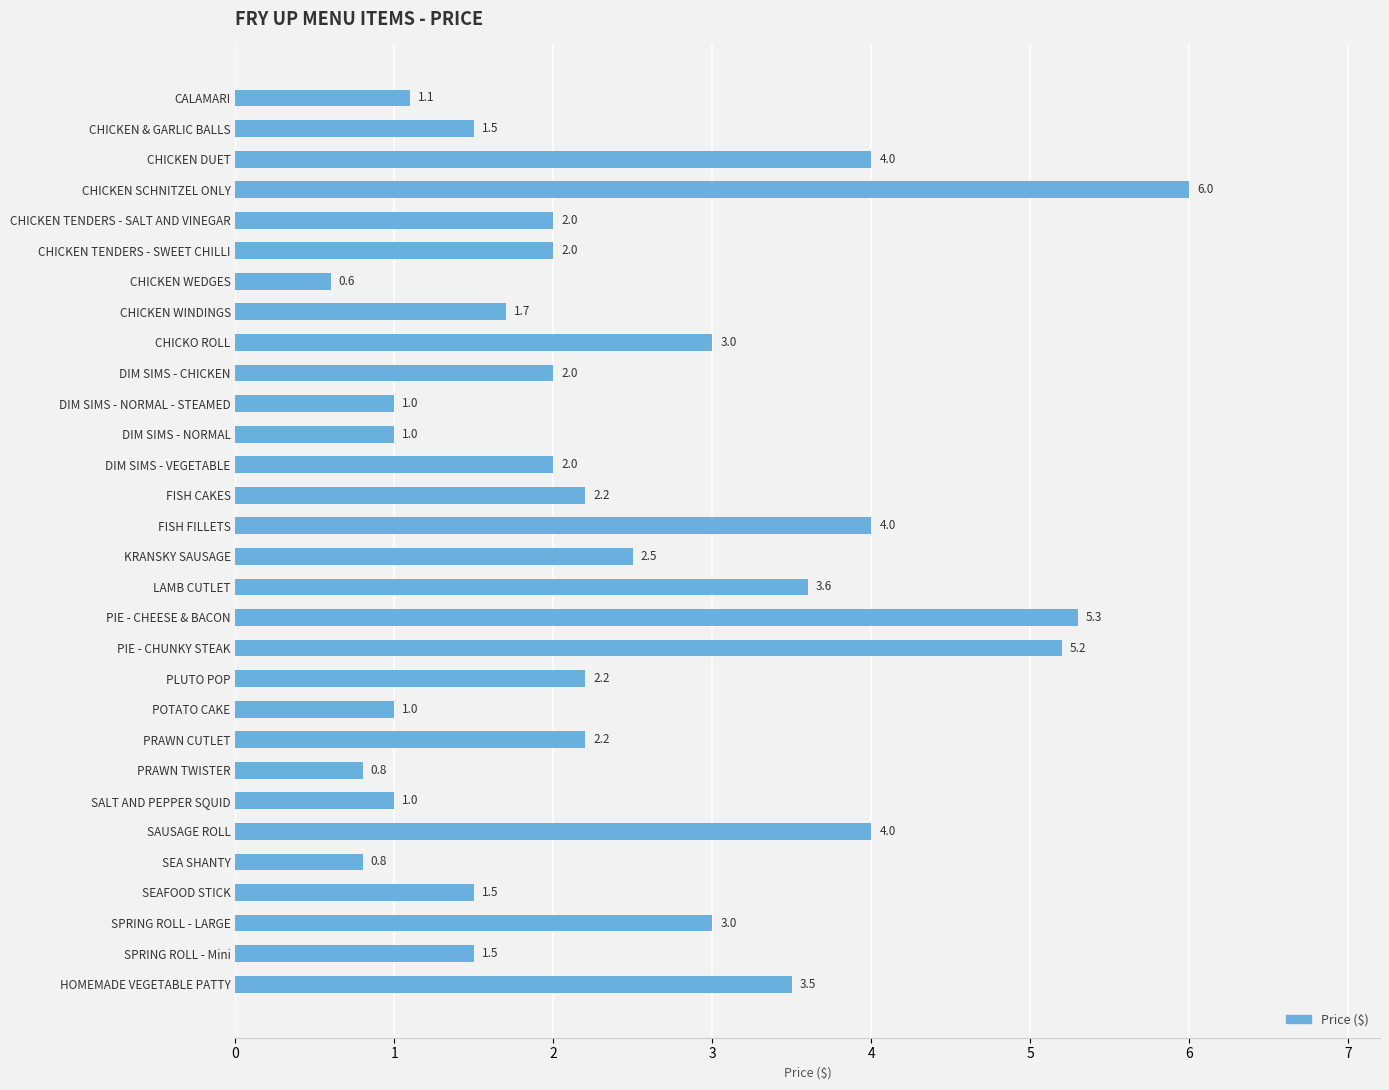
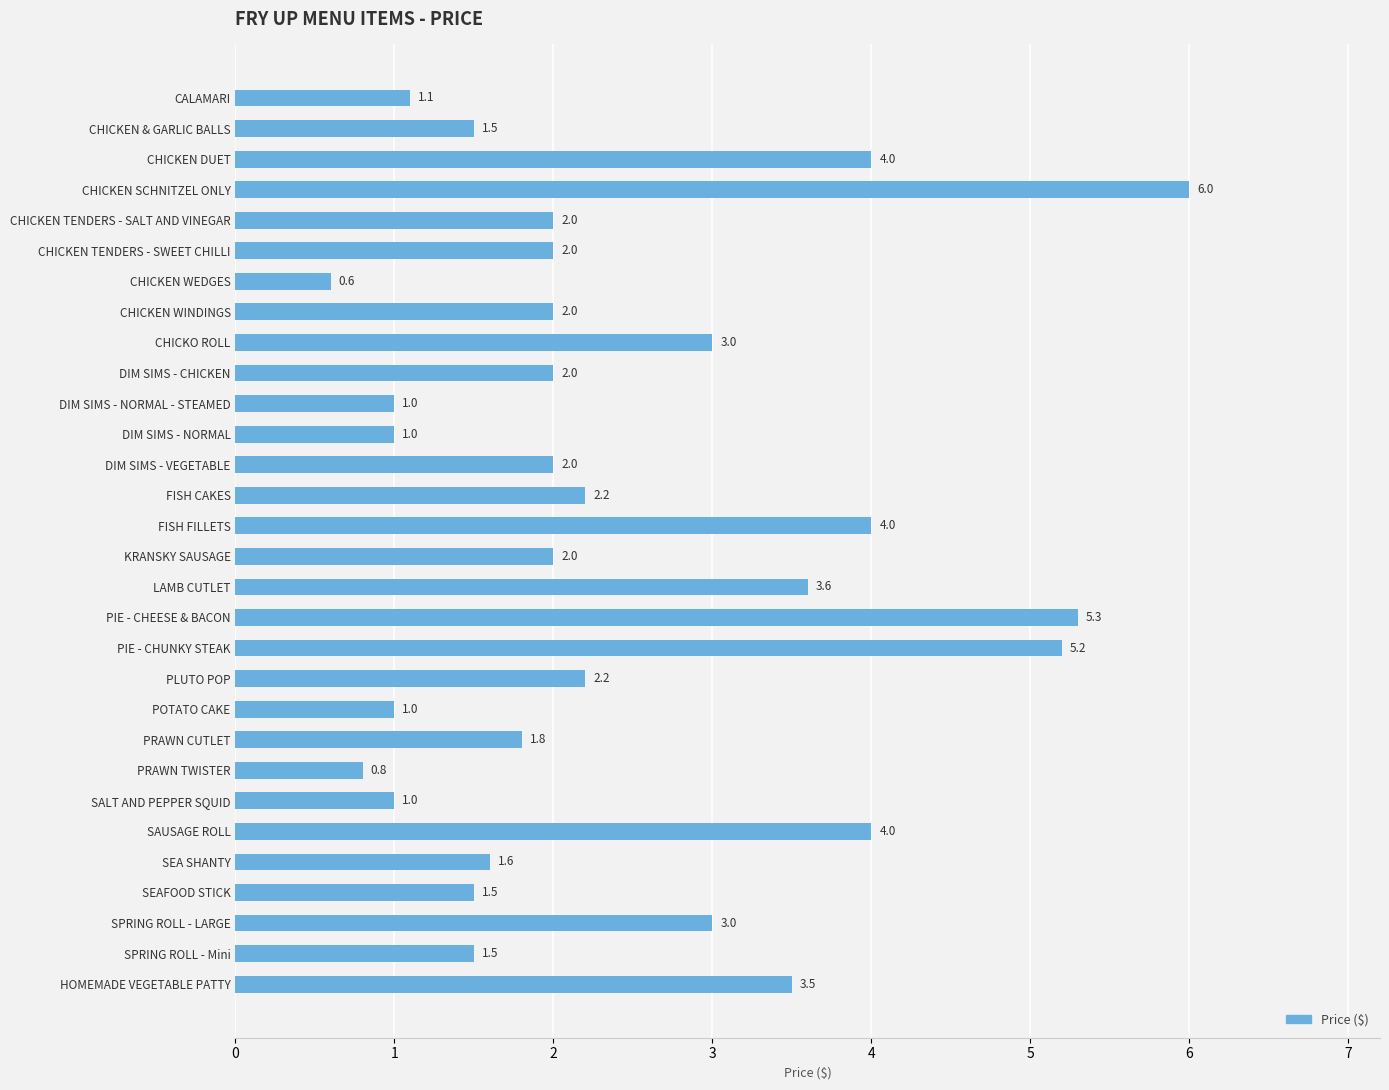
  {
    "CALAMARI": 1.1,
    "CHICKEN & GARLIC BALLS": 1.5,
    "CHICKEN DUET": 4.0,
    "CHICKEN SCHNITZEL ONLY": 6.0,
    "CHICKEN TENDERS - SALT AND VINEGAR": 2.0,
    "CHICKEN TENDERS - SWEET CHILLI": 2.0,
    "CHICKEN WEDGES": 0.6,
-   "CHICKEN WINDINGS": 1.7,
+   "CHICKEN WINDINGS": 2.0,
    "CHICKO ROLL": 3.0,
    "DIM SIMS - CHICKEN": 2.0,
    "DIM SIMS - NORMAL - STEAMED": 1.0,
    "DIM SIMS - NORMAL": 1.0,
    "DIM SIMS - VEGETABLE": 2.0,
    "FISH CAKES": 2.2,
    "FISH FILLETS": 4.0,
-   "KRANSKY SAUSAGE": 2.5,
+   "KRANSKY SAUSAGE": 2.0,
    "LAMB CUTLET": 3.6,
    "PIE - CHEESE & BACON": 5.3,
    "PIE - CHUNKY STEAK": 5.2,
    "PLUTO POP": 2.2,
    "POTATO CAKE": 1.0,
-   "PRAWN CUTLET": 2.2,
+   "PRAWN CUTLET": 1.8,
    "PRAWN TWISTER": 0.8,
    "SALT AND PEPPER SQUID": 1.0,
    "SAUSAGE ROLL": 4.0,
-   "SEA SHANTY": 0.8,
+   "SEA SHANTY": 1.6,
    "SEAFOOD STICK": 1.5,
    "SPRING ROLL - LARGE": 3.0,
    "SPRING ROLL - Mini": 1.5,
    "HOMEMADE VEGETABLE PATTY": 3.5
  }
